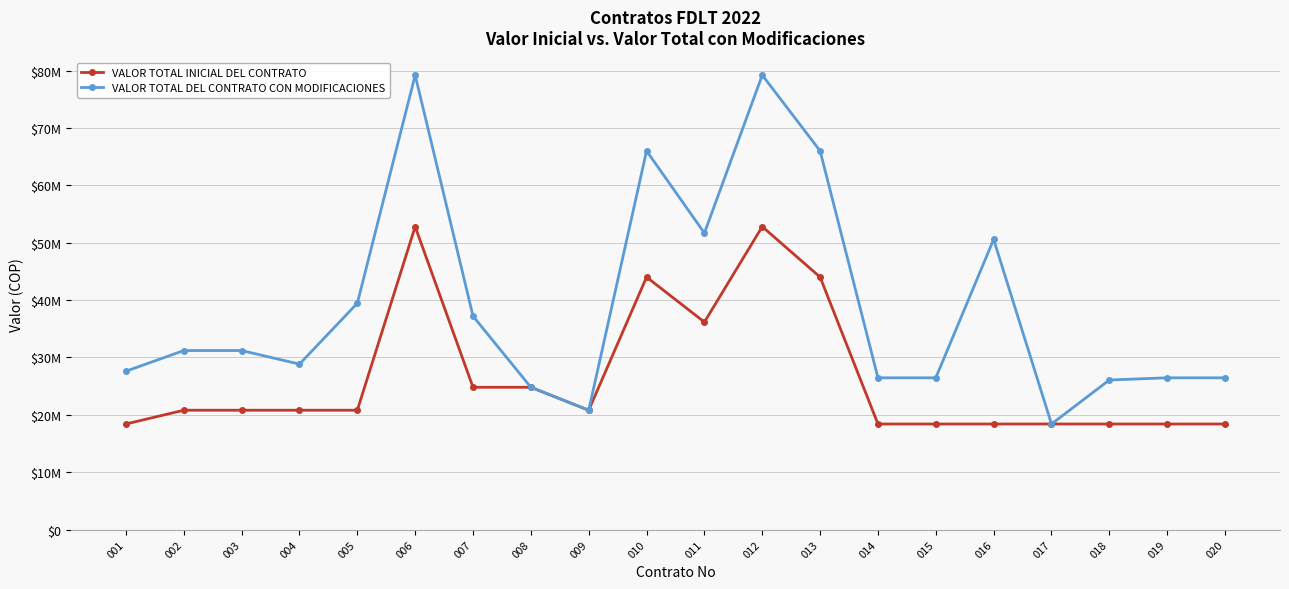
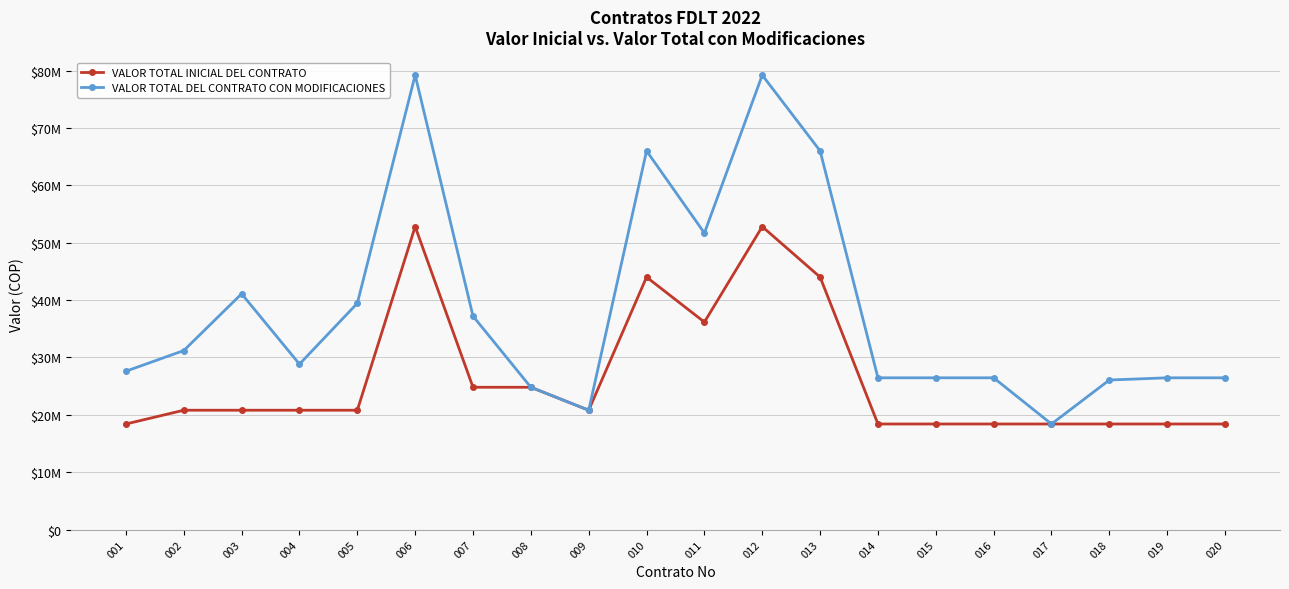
  {
    "VALOR TOTAL INICIAL DEL CONTRATO": {
      "001": "$18000000",
      "002": "$21000000",
      "003": "$21000000",
      "004": "$21000000",
      "005": "$21000000",
      "006": "$53000000",
      "007": "$25000000",
      "010": "$44000000",
      "011": "$36000000",
      "012": "$53000000",
      "013": "$44000000",
      "014": "$18000000",
      "015": "$18000000",
      "016": "$18000000",
      "018": "$18000000",
      "019": "$18000000",
      "020": "$18000000"
    },
    "VALOR TOTAL DEL CONTRATO CON MODIFICACIONES": {
      "001": "$28000000",
      "002": "$31000000",
-     "003": "$31000000",
+     "003": "$41000000",
      "004": "$29000000",
      "005": "$39000000",
      "006": "$79000000",
      "007": "$37000000",
      "010": "$66000000",
      "011": "$52000000",
      "012": "$79000000",
      "013": "$66000000",
      "014": "$26000000",
      "015": "$26000000",
-     "016": "$51000000",
+     "016": "$26000000",
      "018": "$26000000",
      "019": "$26000000",
      "020": "$26000000"
    }
  }
